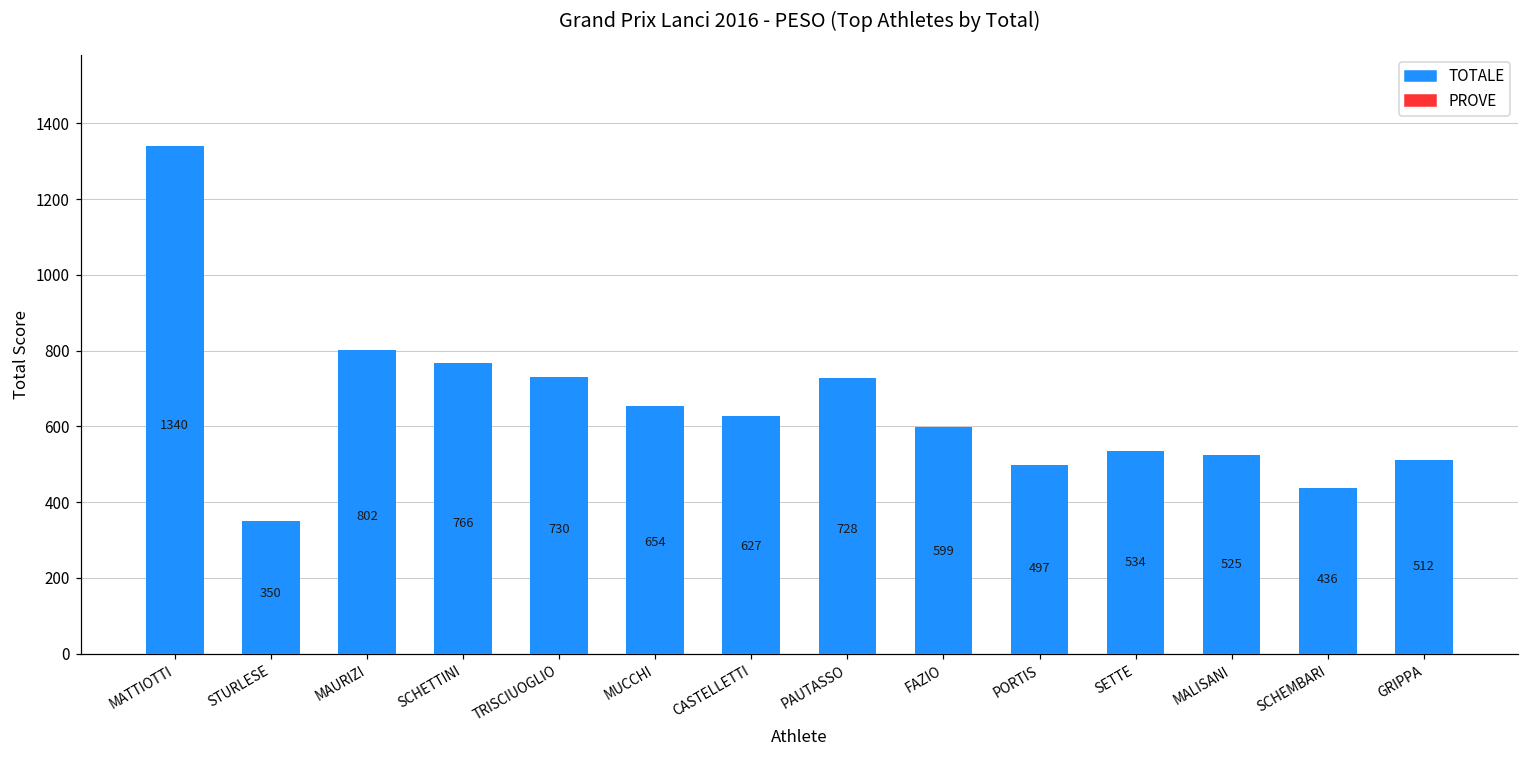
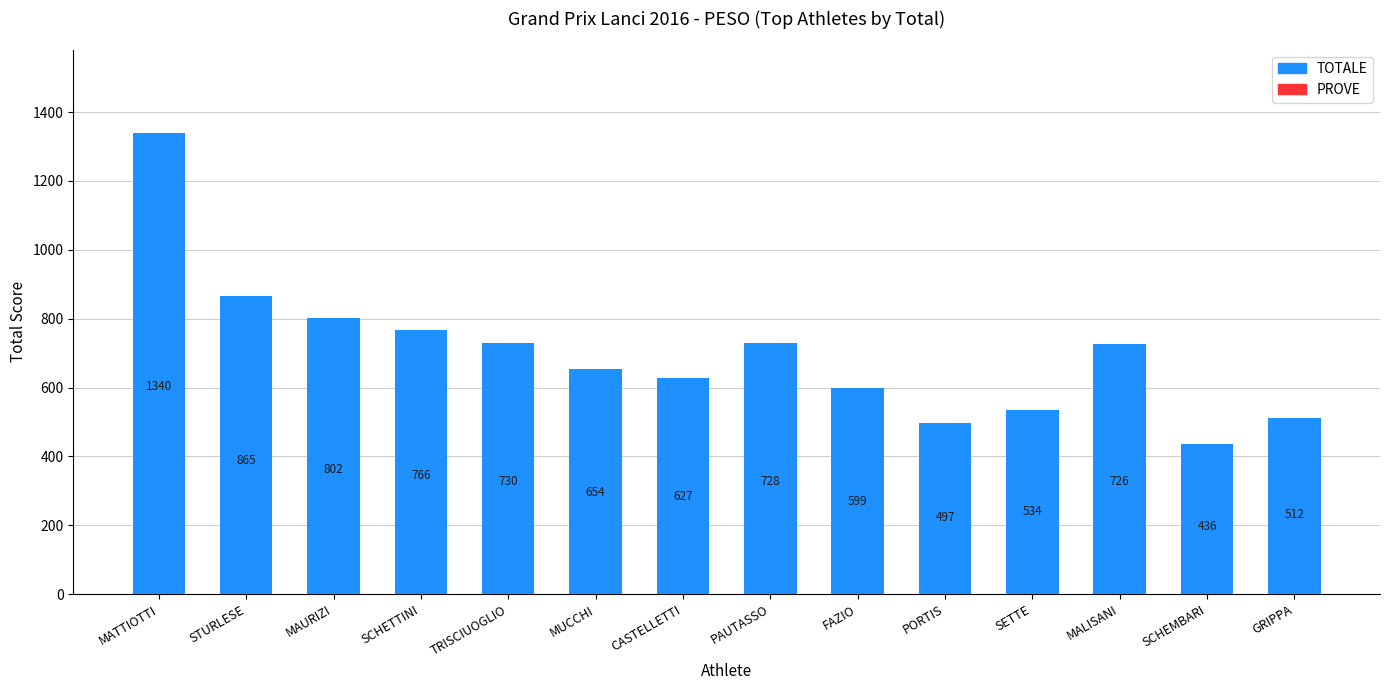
  {
    "MATTIOTTI": 1340,
-   "STURLESE": 350,
+   "STURLESE": 865,
    "MAURIZI": 802,
    "SCHETTINI": 766,
    "TRISCIUOGLIO": 730,
    "MUCCHI": 654,
    "CASTELLETTI": 627,
    "PAUTASSO": 728,
    "FAZIO": 599,
    "PORTIS": 497,
    "SETTE": 534,
-   "MALISANI": 525,
+   "MALISANI": 726,
    "SCHEMBARI": 436,
    "GRIPPA": 512
  }
